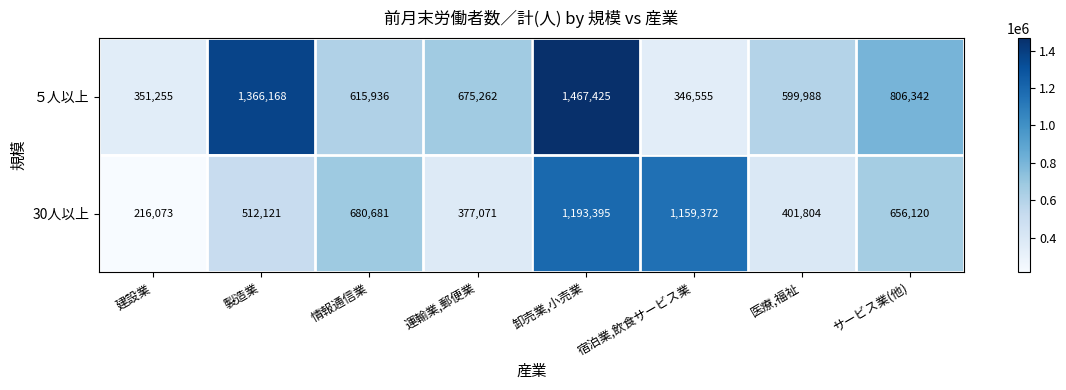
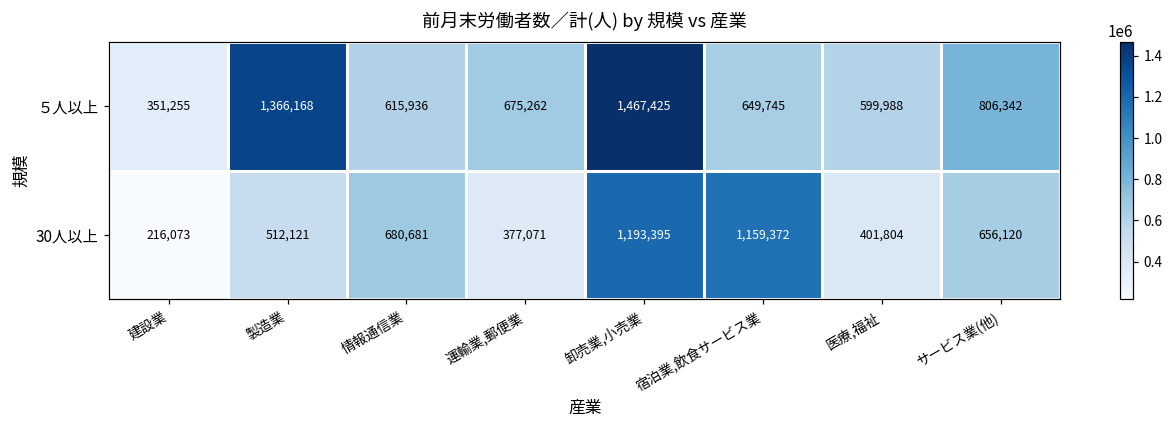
  {
    "５人以上": {
      "建設業": "351,255",
      "製造業": "1,366,168",
      "情報通信業": "615,936",
      "運輸業,郵便業": "675,262",
      "卸売業,小売業": "1,467,425",
-     "宿泊業,飲食サービス業": "346,555",
+     "宿泊業,飲食サービス業": "649,745",
      "医療,福祉": "599,988",
      "サービス業(他)": "806,342"
    },
    "30人以上": {
      "建設業": "216,073",
      "製造業": "512,121",
      "情報通信業": "680,681",
      "運輸業,郵便業": "377,071",
      "卸売業,小売業": "1,193,395",
      "宿泊業,飲食サービス業": "1,159,372",
      "医療,福祉": "401,804",
      "サービス業(他)": "656,120"
    }
  }
